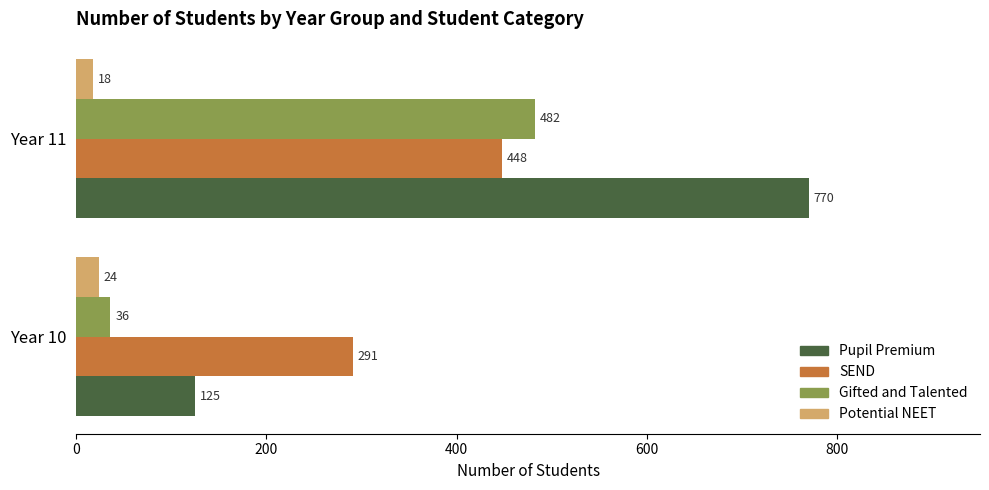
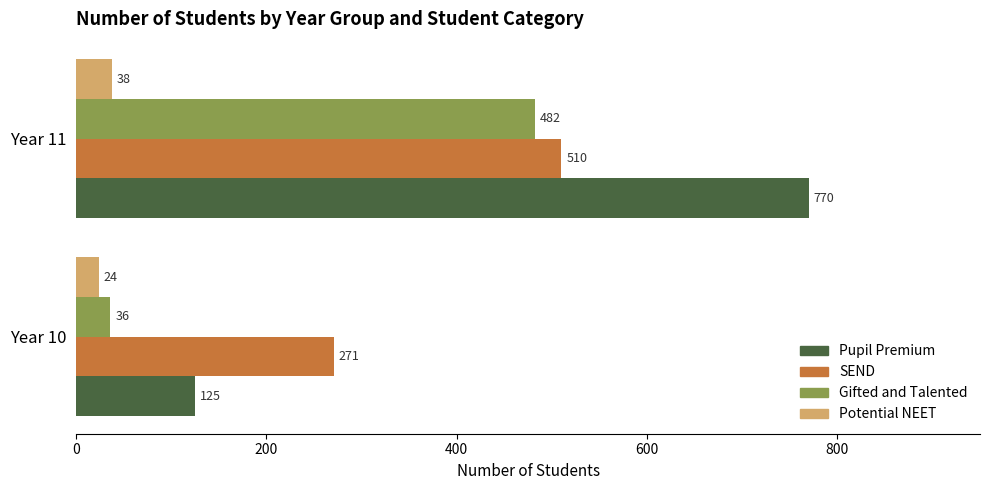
  {
    "Pupil Premium": {
      "Year 11": 770,
      "Year 10": 125
    },
    "SEND": {
-     "Year 11": 448,
-     "Year 10": 291
+     "Year 11": 510,
+     "Year 10": 271
    },
    "Gifted and Talented": {
      "Year 11": 482,
      "Year 10": 36
    },
    "Potential NEET": {
-     "Year 11": 18,
+     "Year 11": 38,
      "Year 10": 24
    }
  }
